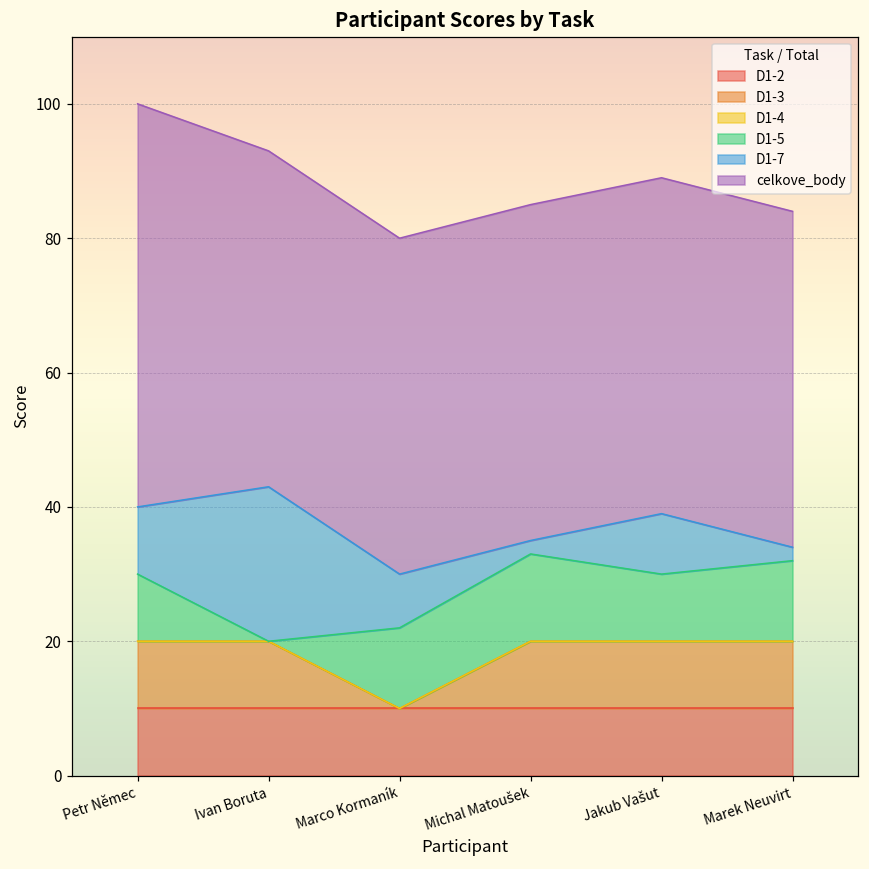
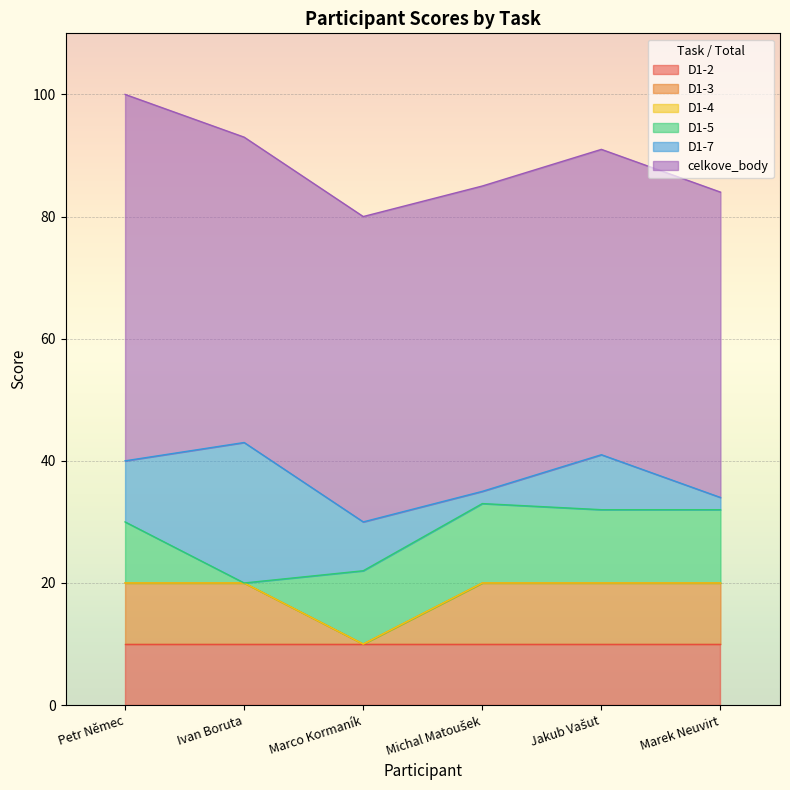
  {
    "D1-2": {
      "Petr Němec": 10,
      "Ivan Boruta": 10,
      "Michal Matoušek": 10,
      "Jakub Vašut": 10,
      "Marek Neuvirt": 10
    },
    "D1-5": {
      "Petr Němec": 10,
      "Marco Kormaník": 12,
      "Michal Matoušek": 13,
-     "Jakub Vašut": 10,
+     "Jakub Vašut": 12,
      "Marek Neuvirt": 12
    },
    "D1-7": {
      "Petr Němec": 10,
      "Ivan Boruta": 23,
      "Marco Kormaník": 8,
      "Michal Matoušek": 2,
      "Jakub Vašut": 9,
      "Marek Neuvirt": 2
    },
    "celkove_body": {
      "Petr Němec": 60,
      "Ivan Boruta": 50,
      "Marco Kormaník": 50,
      "Michal Matoušek": 50,
      "Jakub Vašut": 50,
      "Marek Neuvirt": 50
    }
  }
